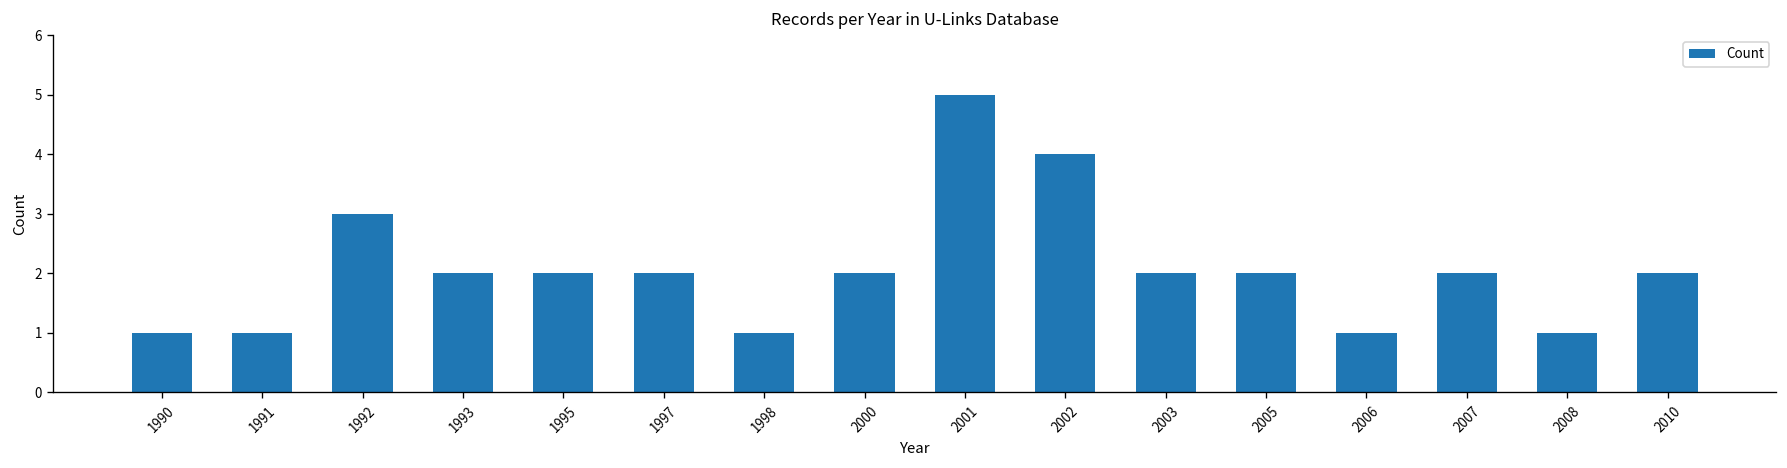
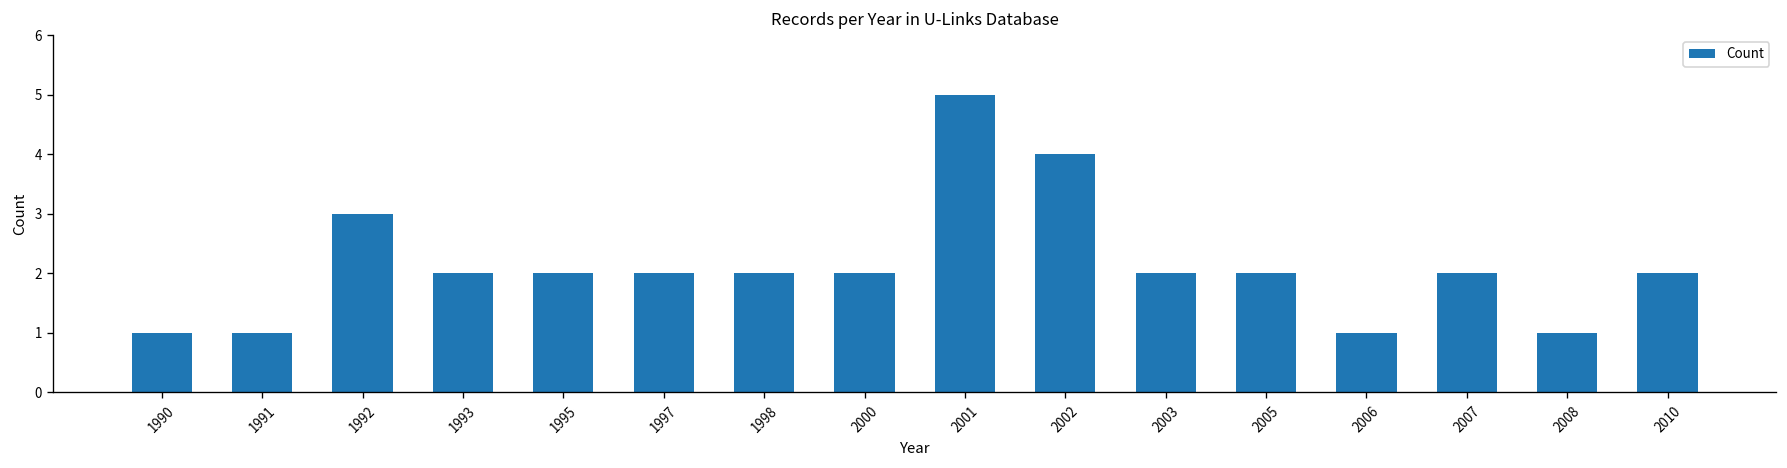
  {
    "1990": 1,
    "1991": 1,
    "1992": 3,
    "1993": 2,
    "1995": 2,
    "1997": 2,
-   "1998": 1,
+   "1998": 2,
    "2000": 2,
    "2001": 5,
    "2002": 4,
    "2003": 2,
    "2005": 2,
    "2006": 1,
    "2007": 2,
    "2008": 1,
    "2010": 2
  }
